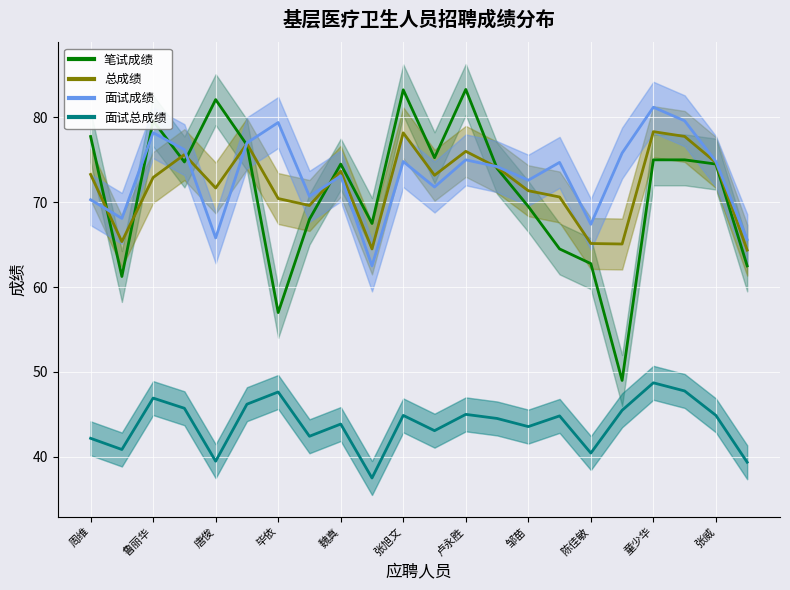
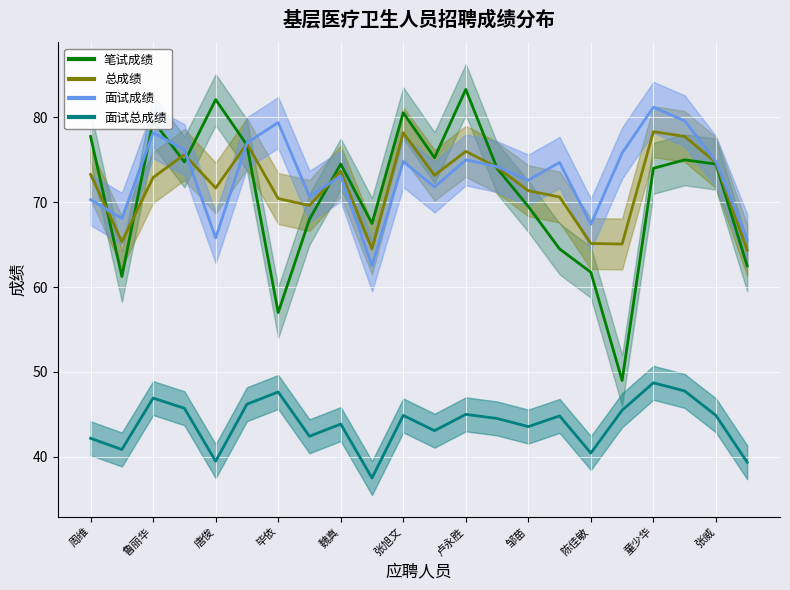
  {
    "笔试成绩": {
      "周维": 78,
      "唐俊": 82,
      "毕依": 57,
      "魏真": 75,
-     "张旭文": 83,
+     "张旭文": 81,
      "卢永胜": 83,
      "邹苗": 70,
-     "陈佳敏": 63,
-     "童少华": 75
+     "陈佳敏": 62,
+     "童少华": 74
    }
  }
